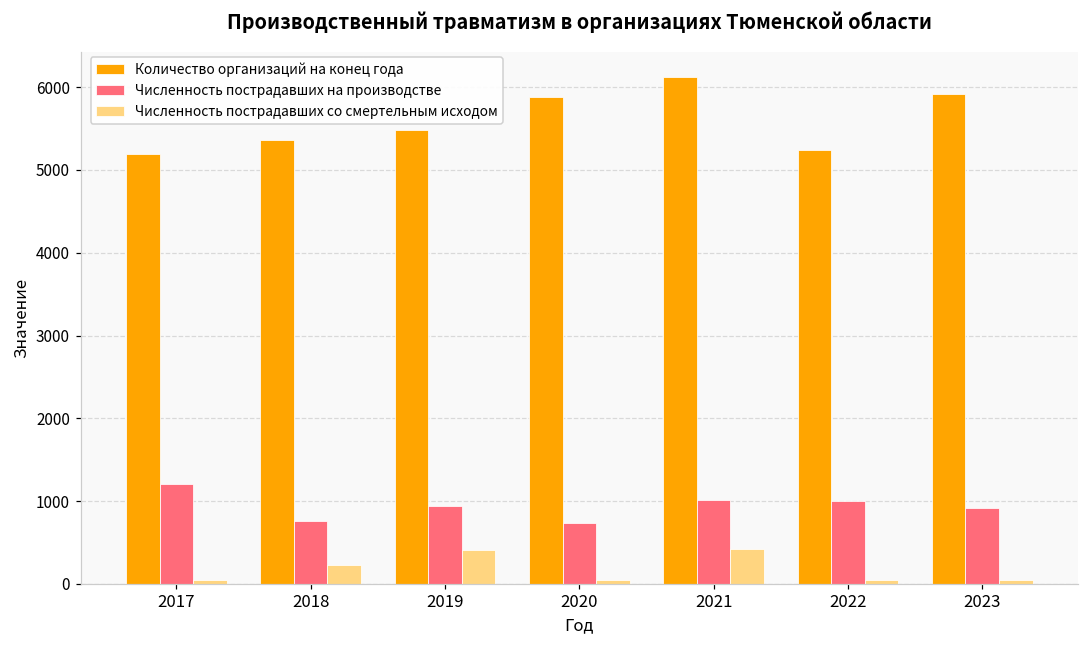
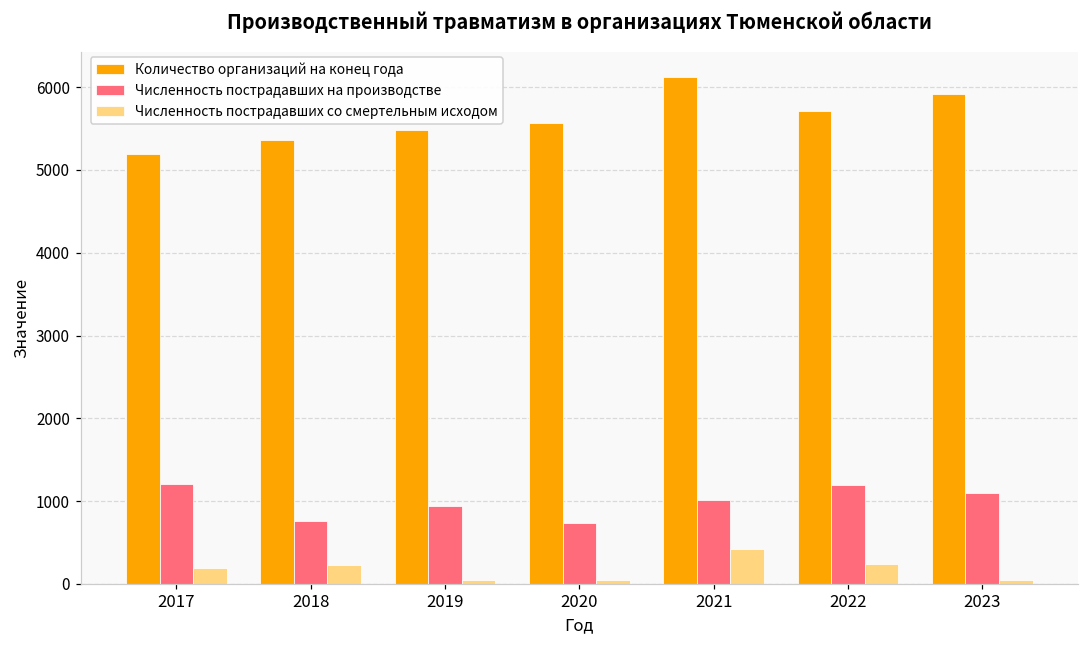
  {
    "Количество организаций на конец года": {
      "2017": 5200,
      "2018": 5400,
      "2019": 5500,
-     "2020": 5900,
+     "2020": 5600,
      "2021": 6100,
-     "2022": 5200,
+     "2022": 5700,
      "2023": 5900
    },
    "Численность пострадавших на производстве": {
      "2017": 1200,
      "2018": 800,
      "2019": 900,
      "2020": 700,
      "2021": 1000,
-     "2022": 1000,
-     "2023": 900
+     "2022": 1200,
+     "2023": 1100
    },
    "Численность пострадавших со смертельным исходом": {
-     "2017": 100,
+     "2017": 200,
      "2018": 200,
-     "2019": 400,
+     "2019": 0,
      "2020": 0,
      "2021": 400,
-     "2022": 0,
+     "2022": 200,
      "2023": 0
    }
  }
